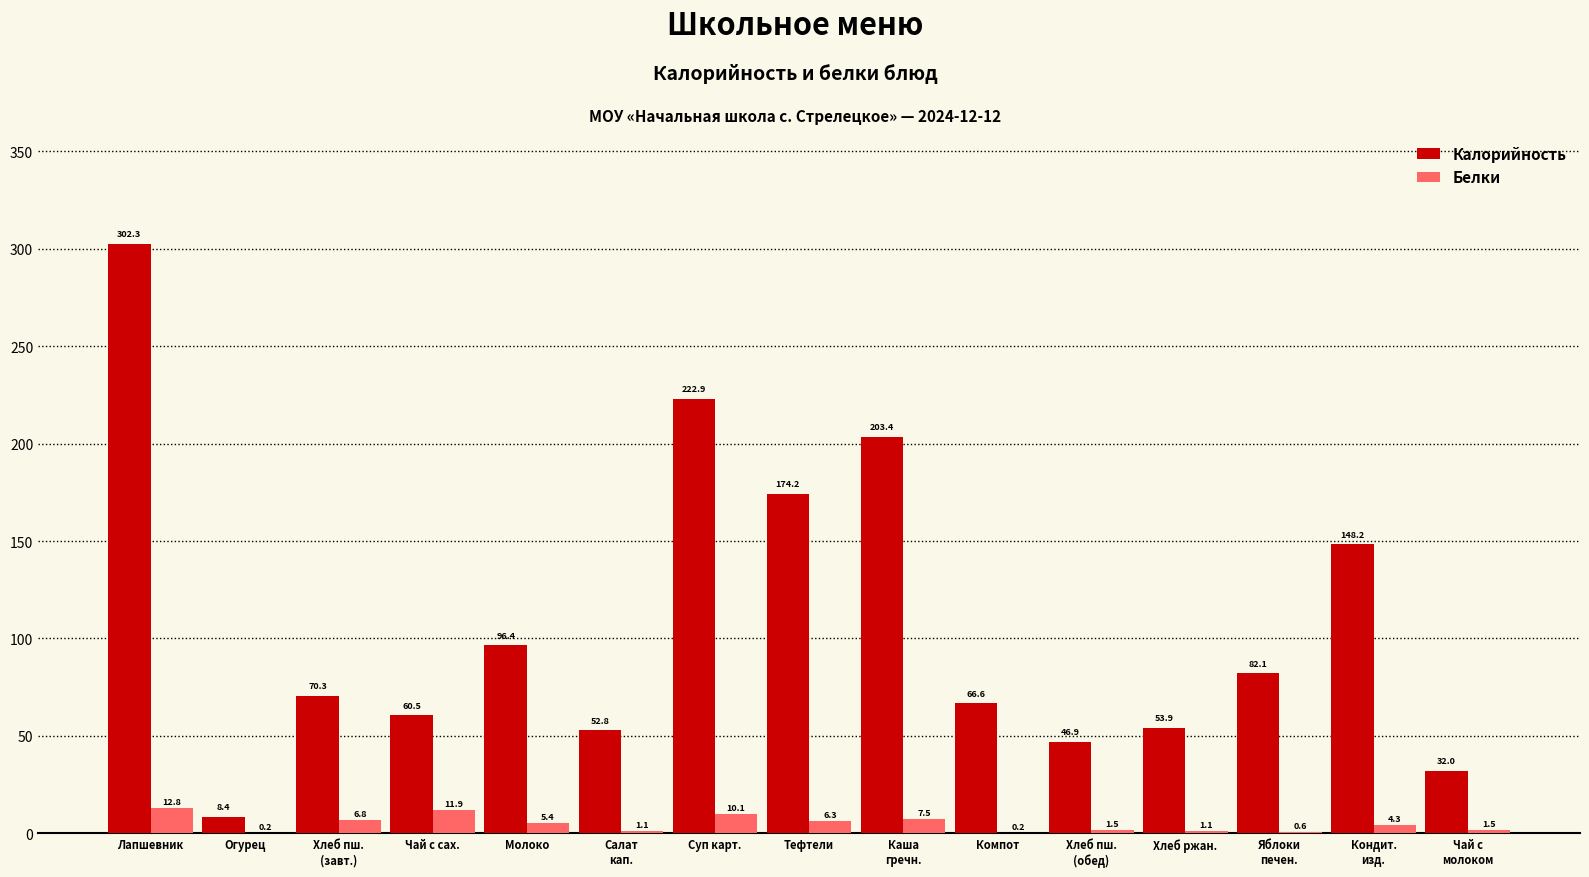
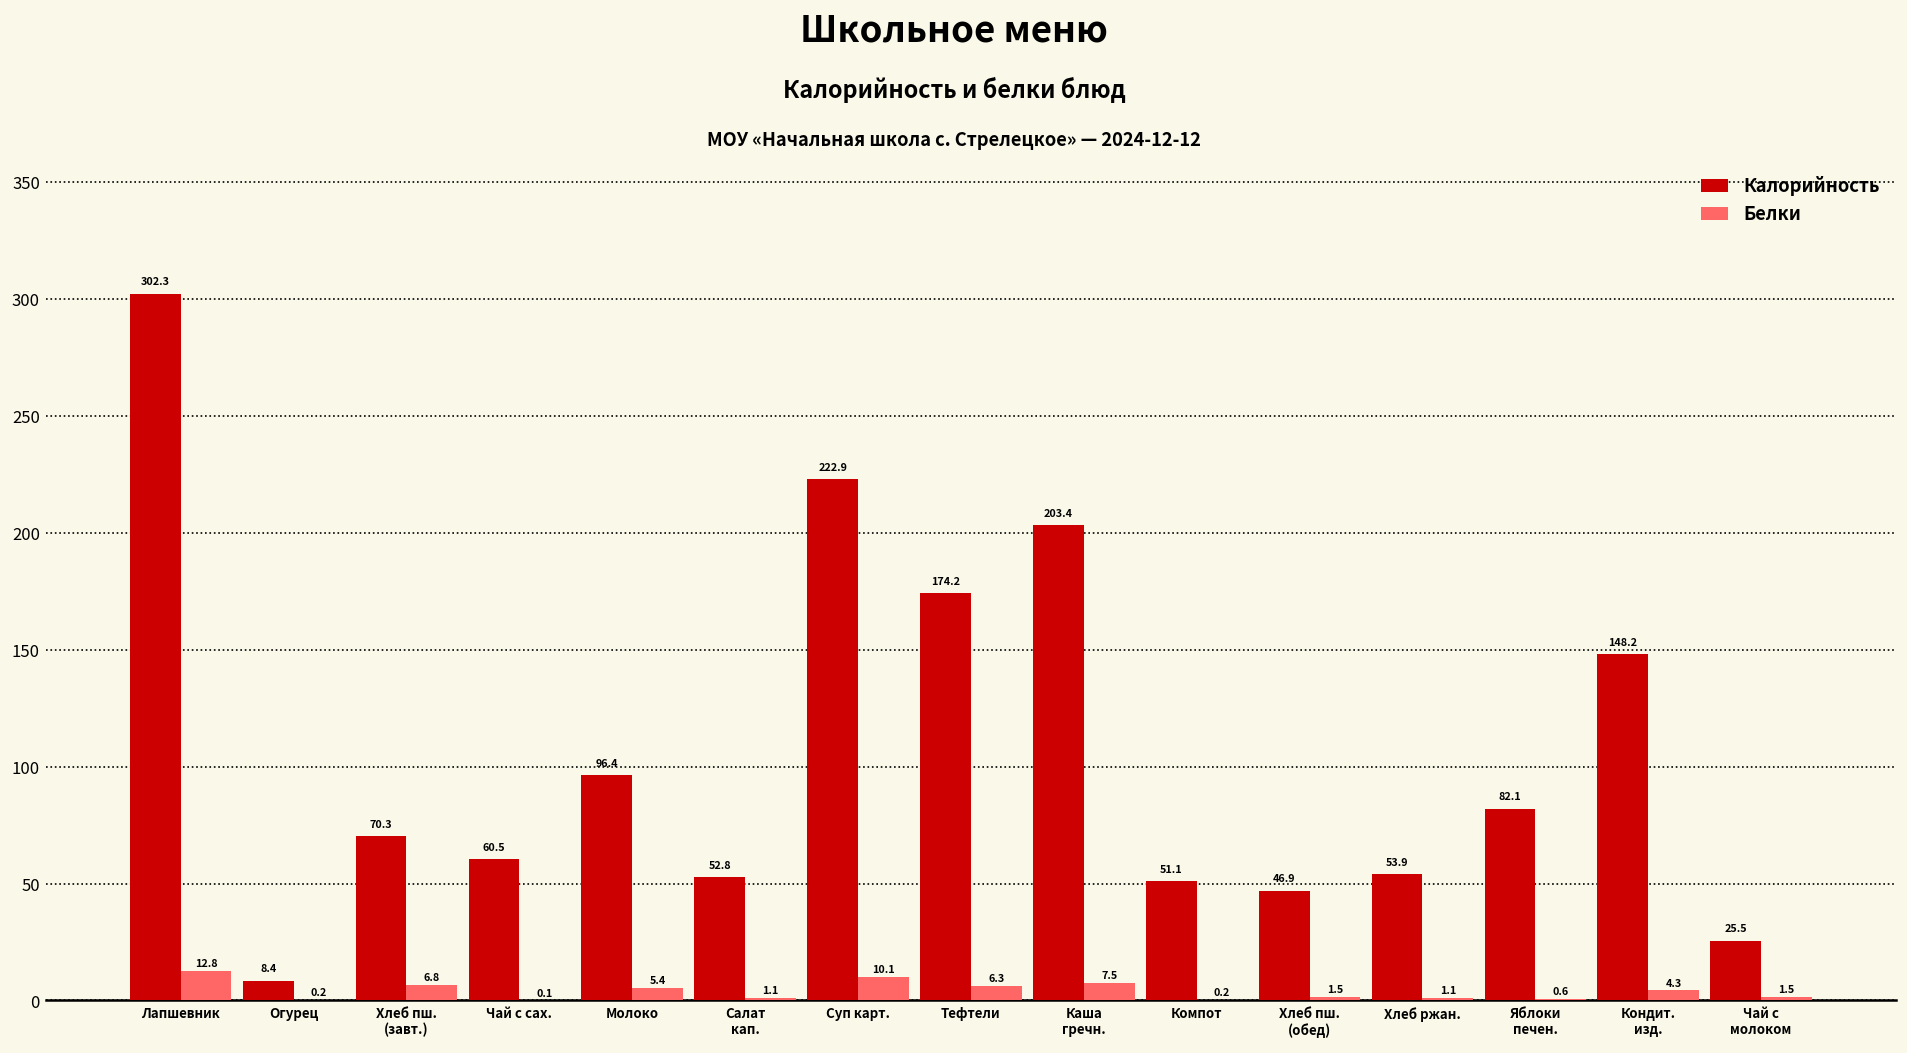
  {
    "Калорийность": {
      "Лапшевник": 302.3,
      "Огурец": 8.4,
      "Хлеб пш. (завт.)": 70.3,
      "Чай с сах.": 60.5,
      "Молоко": 96.4,
      "Салат кап.": 52.8,
      "Суп карт.": 222.9,
      "Тефтели": 174.2,
      "Каша гречн.": 203.4,
-     "Компот": 66.6,
+     "Компот": 51.1,
      "Хлеб пш. (обед)": 46.9,
      "Хлеб ржан.": 53.9,
      "Яблоки печен.": 82.1,
      "Кондит. изд.": 148.2,
-     "Чай с молоком": 32.0
+     "Чай с молоком": 25.5
    },
    "Белки": {
      "Лапшевник": 12.8,
      "Огурец": 0.2,
      "Хлеб пш. (завт.)": 6.8,
-     "Чай с сах.": 11.9,
+     "Чай с сах.": 0.1,
      "Молоко": 5.4,
      "Салат кап.": 1.1,
      "Суп карт.": 10.1,
      "Тефтели": 6.3,
      "Каша гречн.": 7.5,
      "Компот": 0.2,
      "Хлеб пш. (обед)": 1.5,
      "Хлеб ржан.": 1.1,
      "Яблоки печен.": 0.6,
      "Кондит. изд.": 4.3,
      "Чай с молоком": 1.5
    }
  }
